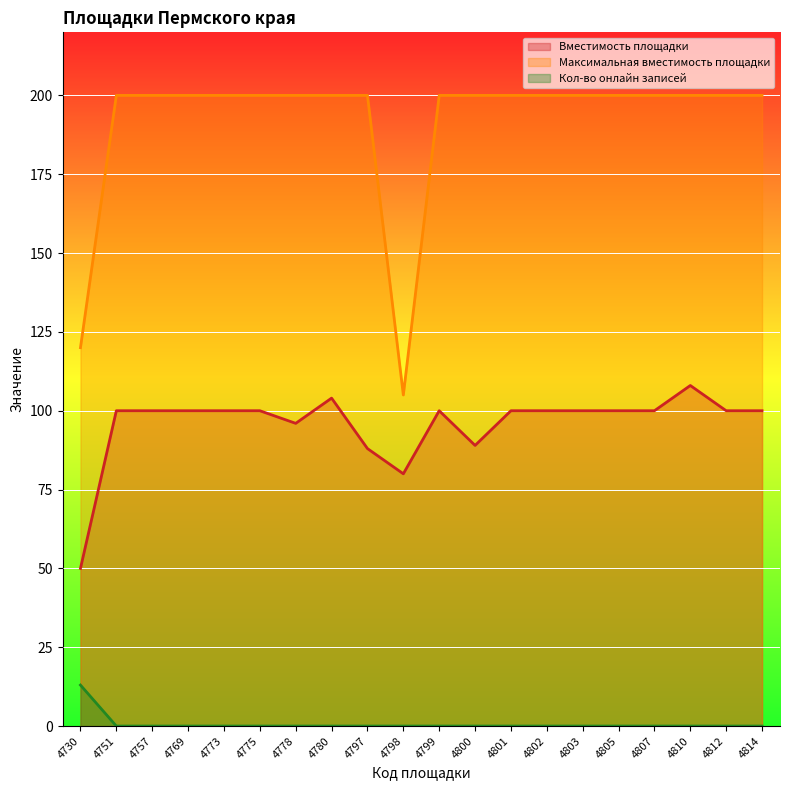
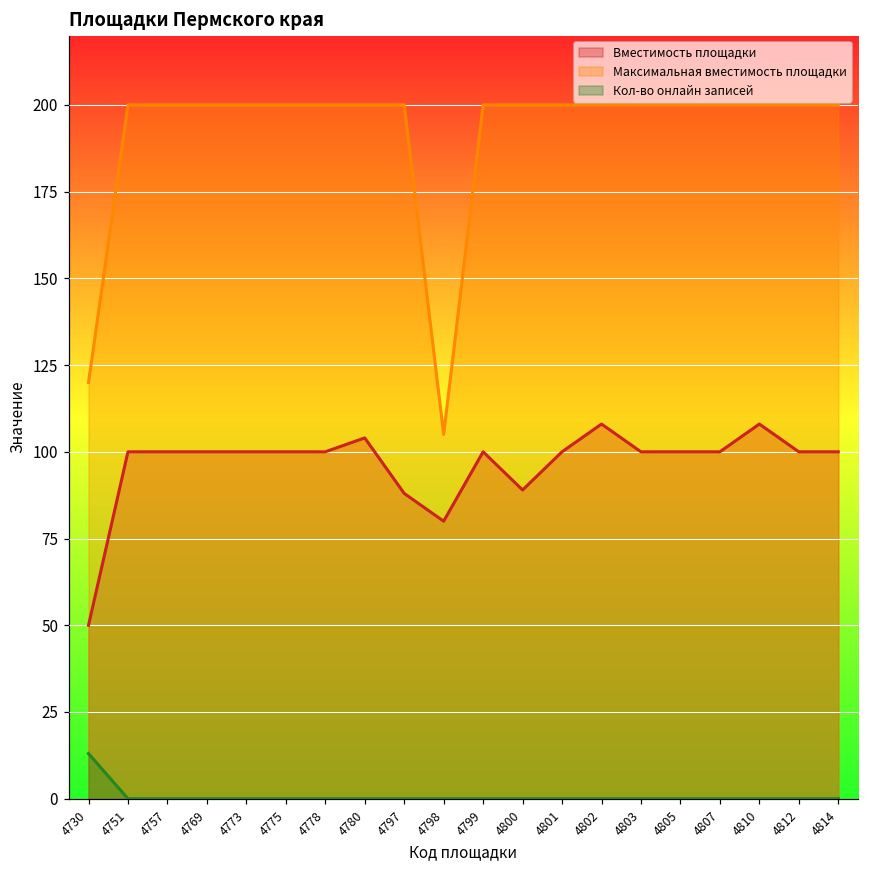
  {
    "Вместимость площадки": {
      "4730": 50,
      "4751": 100,
      "4757": 100,
      "4769": 100,
      "4773": 100,
      "4775": 100,
-     "4778": 96,
+     "4778": 100,
      "4780": 104,
      "4797": 88,
      "4798": 80,
      "4799": 100,
      "4800": 89,
      "4801": 100,
-     "4802": 100,
+     "4802": 108,
      "4803": 100,
      "4805": 100,
      "4807": 100,
      "4810": 108,
      "4812": 100,
      "4814": 100
    },
    "Максимальная вместимость площадки": {
      "4730": 120,
      "4751": 200,
      "4757": 200,
      "4769": 200,
      "4773": 200,
      "4775": 200,
      "4778": 200,
      "4780": 200,
      "4797": 200,
      "4798": 105,
      "4799": 200,
      "4800": 200,
      "4801": 200,
      "4802": 200,
      "4803": 200,
      "4805": 200,
      "4807": 200,
      "4810": 200,
      "4812": 200,
      "4814": 200
    },
    "Кол-во онлайн записей": {
      "4730": 13,
      "4751": 0,
      "4757": 0,
      "4769": 0,
      "4773": 0,
      "4775": 0,
      "4778": 0,
      "4780": 0,
      "4797": 0,
      "4798": 0,
      "4799": 0,
      "4800": 0,
      "4801": 0,
      "4802": 0,
      "4803": 0,
      "4805": 0,
      "4807": 0,
      "4810": 0,
      "4812": 0,
      "4814": 0
    }
  }
